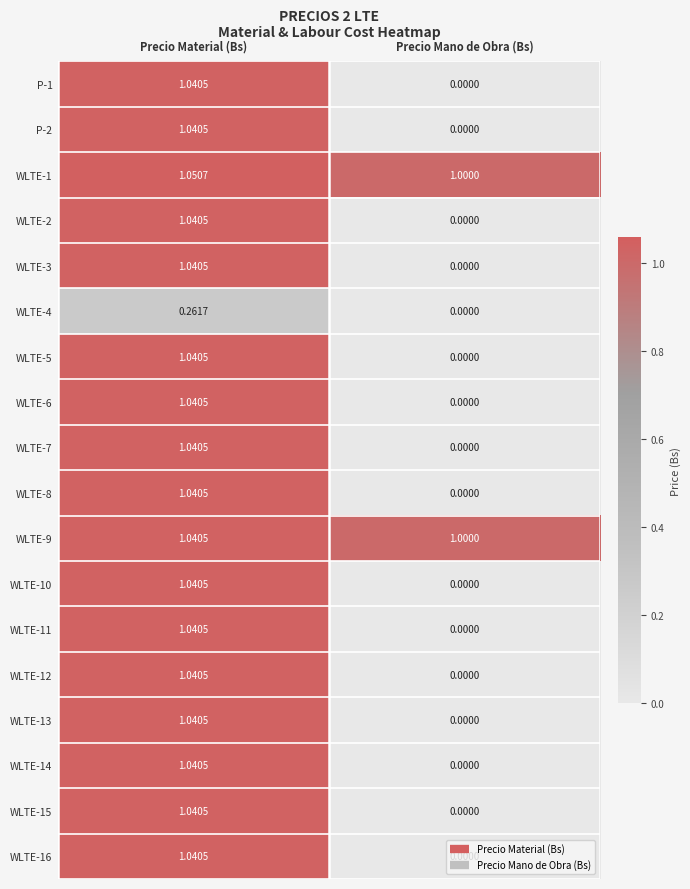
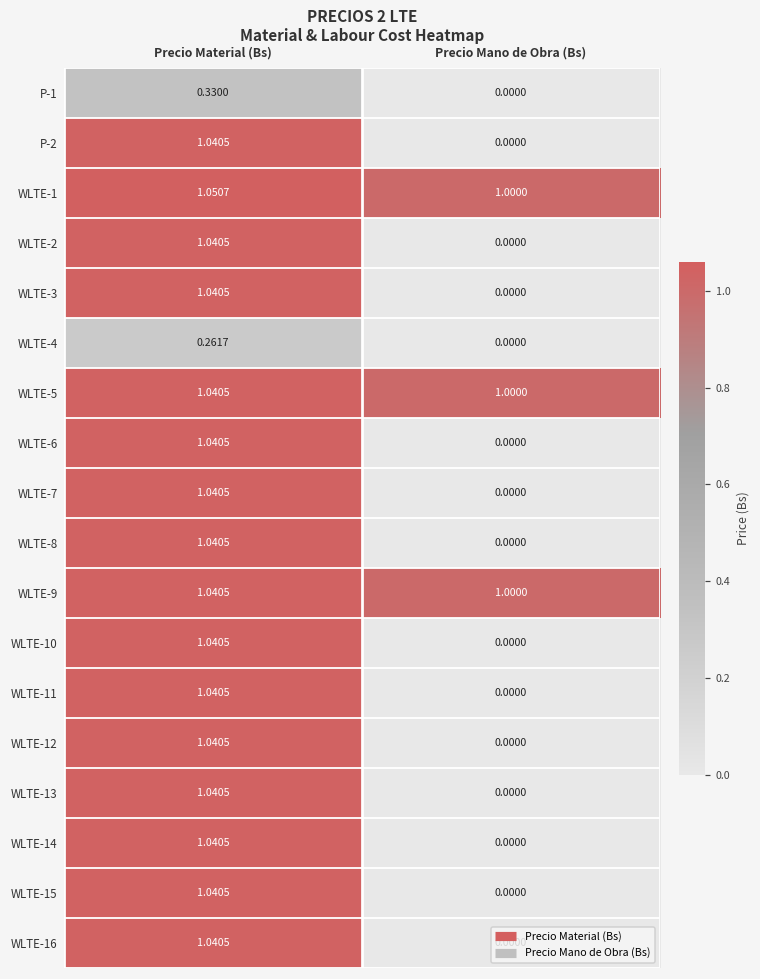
  {
    "P-1": {
-     "Precio Material (Bs)": 1.0405,
+     "Precio Material (Bs)": 0.3300,
      "Precio Mano de Obra (Bs)": 0.0000
    },
    "P-2": {
      "Precio Material (Bs)": 1.0405,
      "Precio Mano de Obra (Bs)": 0.0000
    },
    "WLTE-1": {
      "Precio Material (Bs)": 1.0507,
      "Precio Mano de Obra (Bs)": 1.0000
    },
    "WLTE-2": {
      "Precio Material (Bs)": 1.0405,
      "Precio Mano de Obra (Bs)": 0.0000
    },
    "WLTE-3": {
      "Precio Material (Bs)": 1.0405,
      "Precio Mano de Obra (Bs)": 0.0000
    },
    "WLTE-4": {
      "Precio Material (Bs)": 0.2617,
      "Precio Mano de Obra (Bs)": 0.0000
    },
    "WLTE-5": {
      "Precio Material (Bs)": 1.0405,
-     "Precio Mano de Obra (Bs)": 0.0000
+     "Precio Mano de Obra (Bs)": 1.0000
    },
    "WLTE-6": {
      "Precio Material (Bs)": 1.0405,
      "Precio Mano de Obra (Bs)": 0.0000
    },
    "WLTE-7": {
      "Precio Material (Bs)": 1.0405,
      "Precio Mano de Obra (Bs)": 0.0000
    },
    "WLTE-8": {
      "Precio Material (Bs)": 1.0405,
      "Precio Mano de Obra (Bs)": 0.0000
    },
    "WLTE-9": {
      "Precio Material (Bs)": 1.0405,
      "Precio Mano de Obra (Bs)": 1.0000
    },
    "WLTE-10": {
      "Precio Material (Bs)": 1.0405,
      "Precio Mano de Obra (Bs)": 0.0000
    },
    "WLTE-11": {
      "Precio Material (Bs)": 1.0405,
      "Precio Mano de Obra (Bs)": 0.0000
    },
    "WLTE-12": {
      "Precio Material (Bs)": 1.0405,
      "Precio Mano de Obra (Bs)": 0.0000
    },
    "WLTE-13": {
      "Precio Material (Bs)": 1.0405,
      "Precio Mano de Obra (Bs)": 0.0000
    },
    "WLTE-14": {
      "Precio Material (Bs)": 1.0405,
      "Precio Mano de Obra (Bs)": 0.0000
    },
    "WLTE-15": {
      "Precio Material (Bs)": 1.0405,
      "Precio Mano de Obra (Bs)": 0.0000
    },
    "WLTE-16": {
      "Precio Material (Bs)": 1.0405
    }
  }
